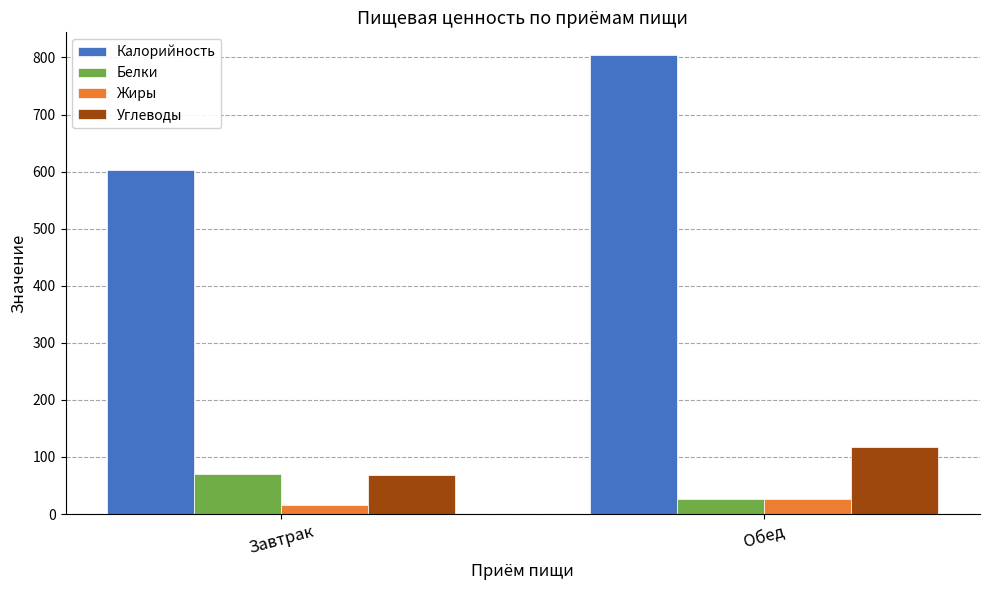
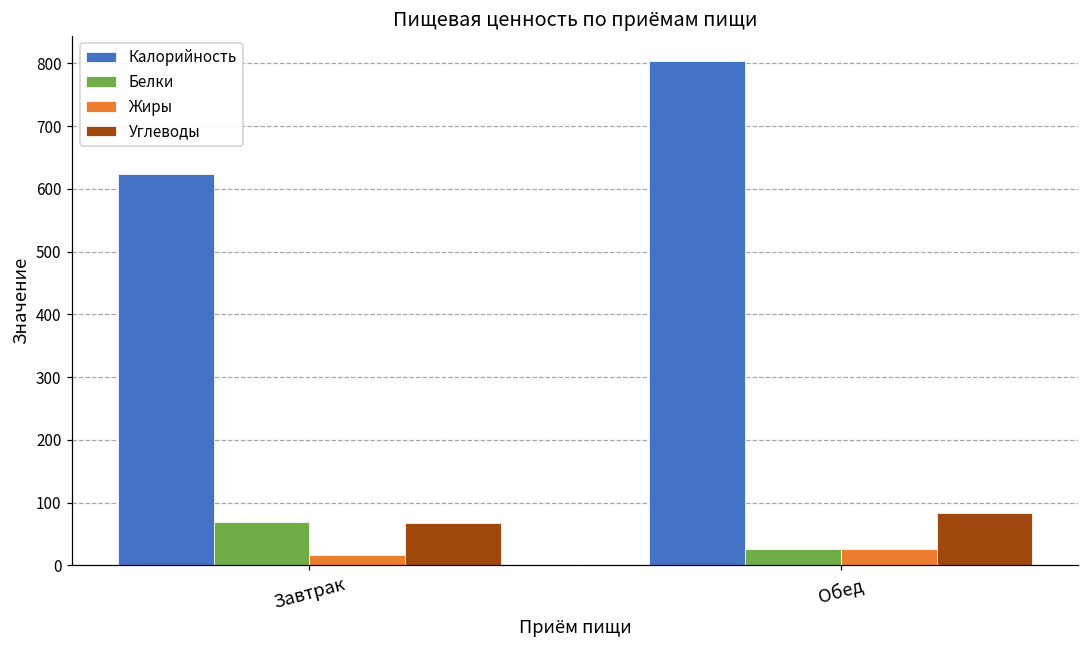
  {
    "Калорийность": {
-     "Завтрак": 600,
+     "Завтрак": 620,
      "Обед": 800
    },
    "Белки": {
      "Завтрак": 70,
      "Обед": 30
    },
    "Жиры": {
      "Завтрак": 20,
      "Обед": 30
    },
    "Углеводы": {
      "Завтрак": 70,
-     "Обед": 120
+     "Обед": 80
    }
  }
